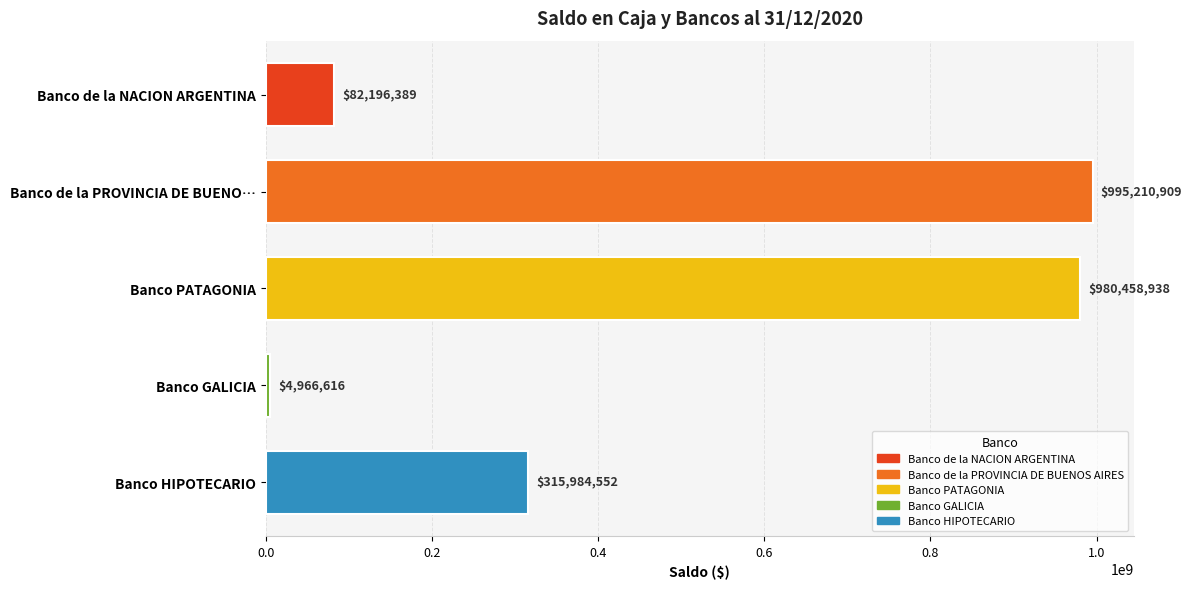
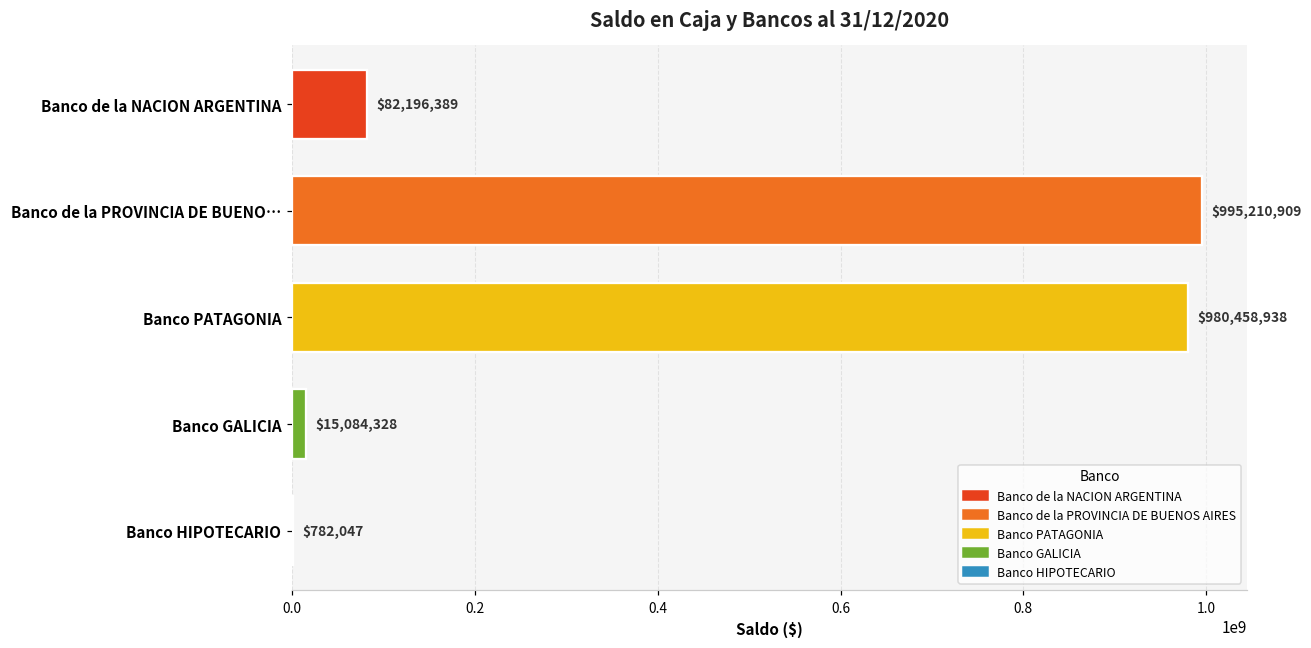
  {
    "Banco de la NACION ARGENTINA": "$82,196,389",
    "Banco de la PROVINCIA DE BUENO…": "$995,210,909",
    "Banco PATAGONIA": "$980,458,938",
-   "Banco GALICIA": "$4,966,616",
-   "Banco HIPOTECARIO": "$315,984,552"
+   "Banco GALICIA": "$15,084,328",
+   "Banco HIPOTECARIO": "$782,047"
  }
